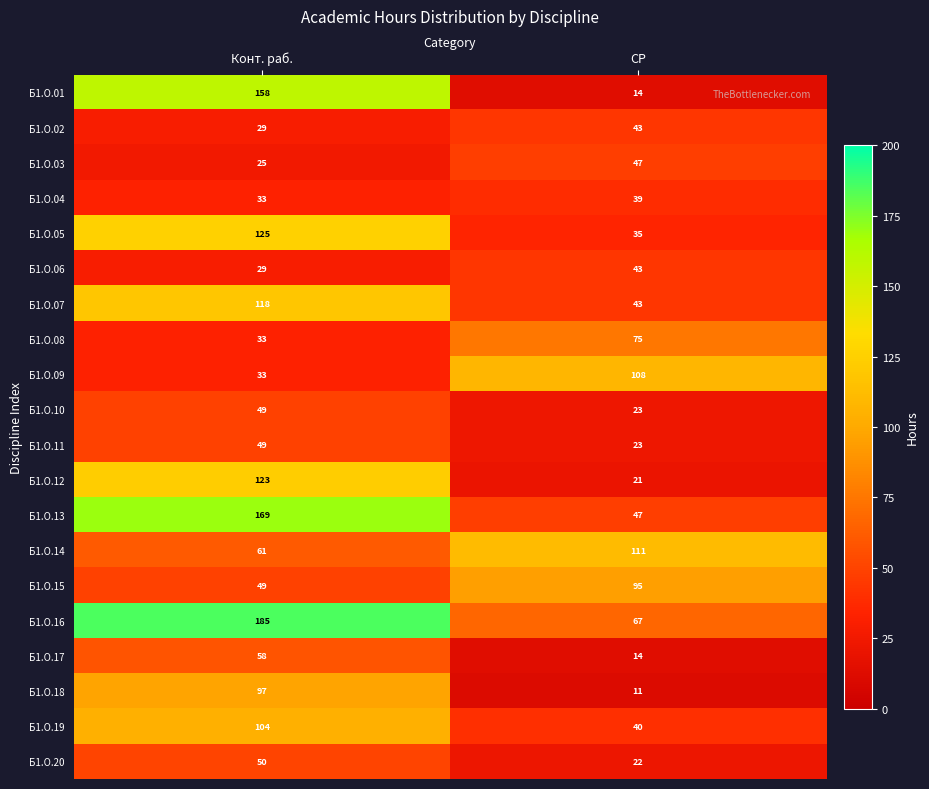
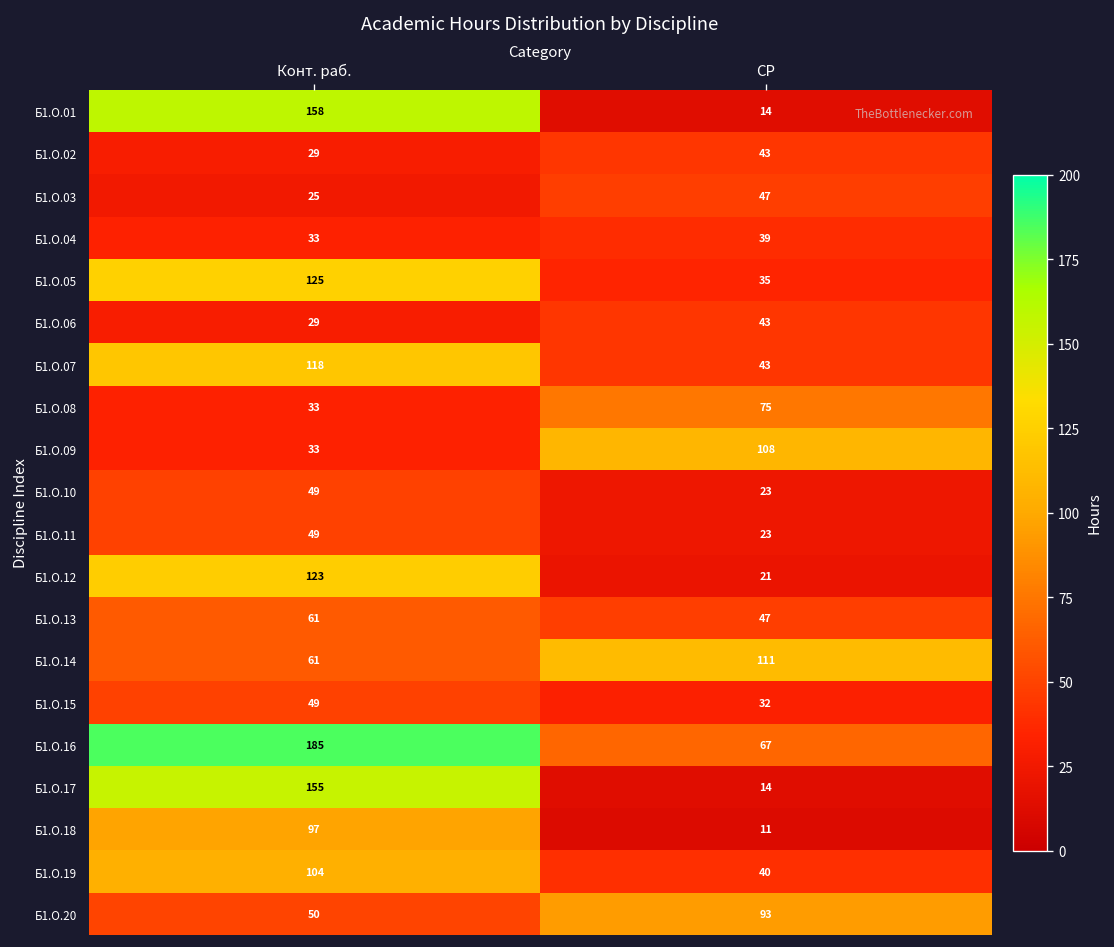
  {
    "Б1.О.01": {
      "Конт. раб.": 158
    },
    "Б1.О.02": {
      "Конт. раб.": 29,
      "СР": 43
    },
    "Б1.О.03": {
      "Конт. раб.": 25,
      "СР": 47
    },
    "Б1.О.04": {
      "Конт. раб.": 33,
      "СР": 39
    },
    "Б1.О.05": {
      "Конт. раб.": 125,
      "СР": 35
    },
    "Б1.О.06": {
      "Конт. раб.": 29,
      "СР": 43
    },
    "Б1.О.07": {
      "Конт. раб.": 118,
      "СР": 43
    },
    "Б1.О.08": {
      "Конт. раб.": 33,
      "СР": 75
    },
    "Б1.О.09": {
      "Конт. раб.": 33,
      "СР": 108
    },
    "Б1.О.10": {
      "Конт. раб.": 49,
      "СР": 23
    },
    "Б1.О.11": {
      "Конт. раб.": 49,
      "СР": 23
    },
    "Б1.О.12": {
      "Конт. раб.": 123,
      "СР": 21
    },
    "Б1.О.13": {
-     "Конт. раб.": 169,
+     "Конт. раб.": 61,
      "СР": 47
    },
    "Б1.О.14": {
      "Конт. раб.": 61,
      "СР": 111
    },
    "Б1.О.15": {
      "Конт. раб.": 49,
-     "СР": 95
+     "СР": 32
    },
    "Б1.О.16": {
      "Конт. раб.": 185,
      "СР": 67
    },
    "Б1.О.17": {
-     "Конт. раб.": 58,
+     "Конт. раб.": 155,
      "СР": 14
    },
    "Б1.О.18": {
      "Конт. раб.": 97,
      "СР": 11
    },
    "Б1.О.19": {
      "Конт. раб.": 104,
      "СР": 40
    },
    "Б1.О.20": {
      "Конт. раб.": 50,
-     "СР": 22
+     "СР": 93
    }
  }
